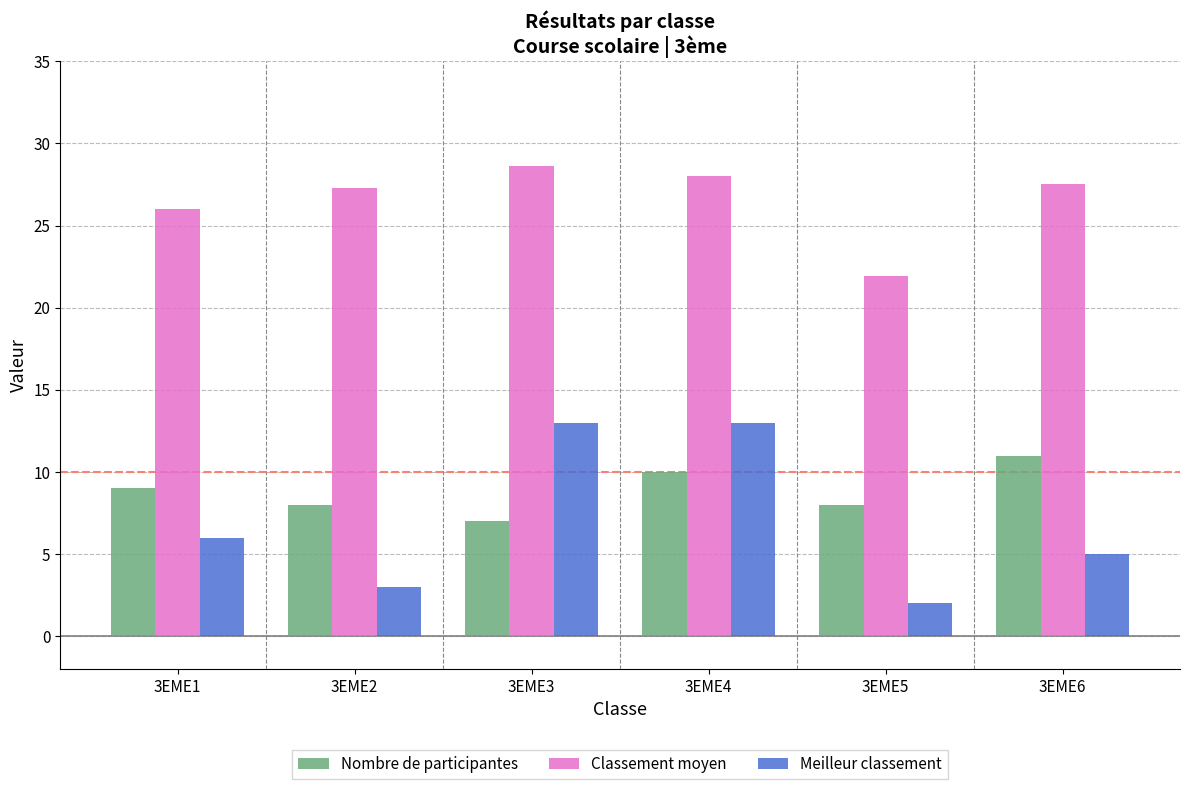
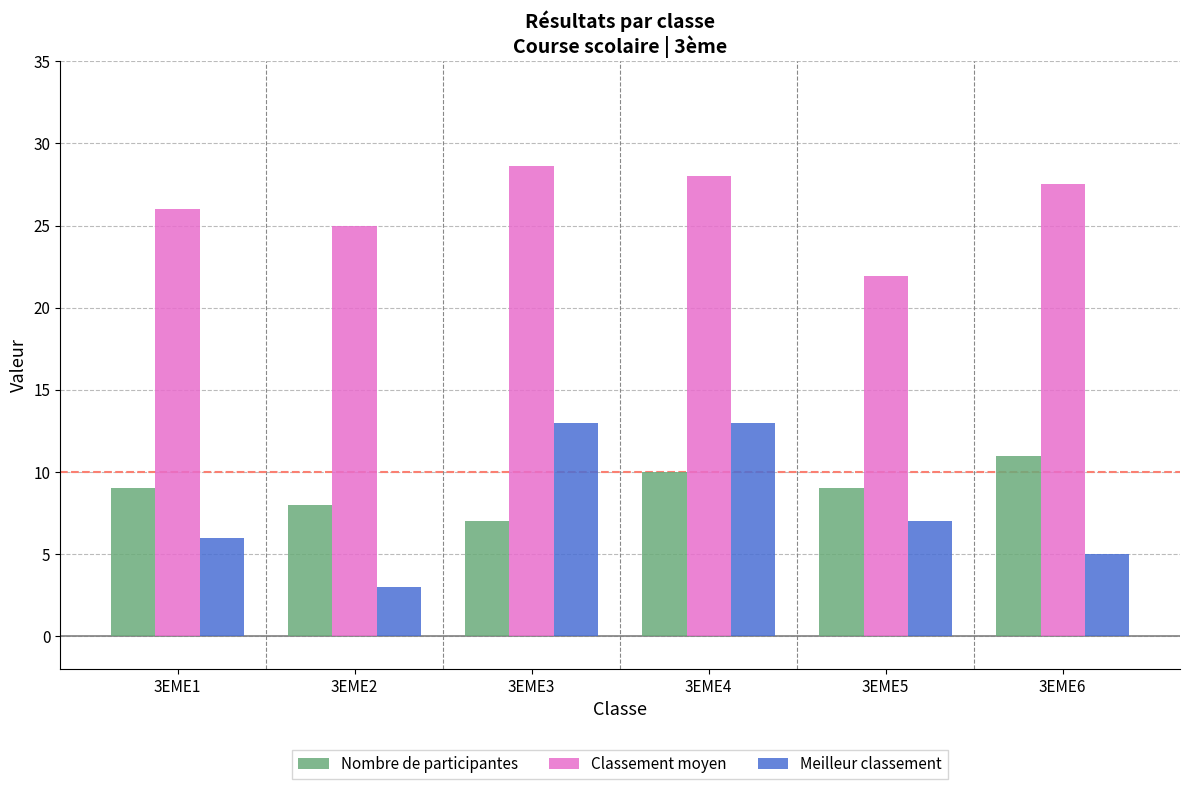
  {
    "Nombre de participantes": {
      "3EME1": 9,
      "3EME2": 8,
      "3EME3": 7,
      "3EME4": 10,
-     "3EME5": 8,
+     "3EME5": 9,
      "3EME6": 11
    },
    "Classement moyen": {
      "3EME1": 26.0,
-     "3EME2": 27.3,
+     "3EME2": 25.0,
      "3EME3": 28.6,
      "3EME4": 28.0,
      "3EME5": 21.9,
      "3EME6": 27.5
    },
    "Meilleur classement": {
      "3EME1": 6,
      "3EME2": 3,
      "3EME3": 13,
      "3EME4": 13,
-     "3EME5": 2,
+     "3EME5": 7,
      "3EME6": 5
    }
  }
